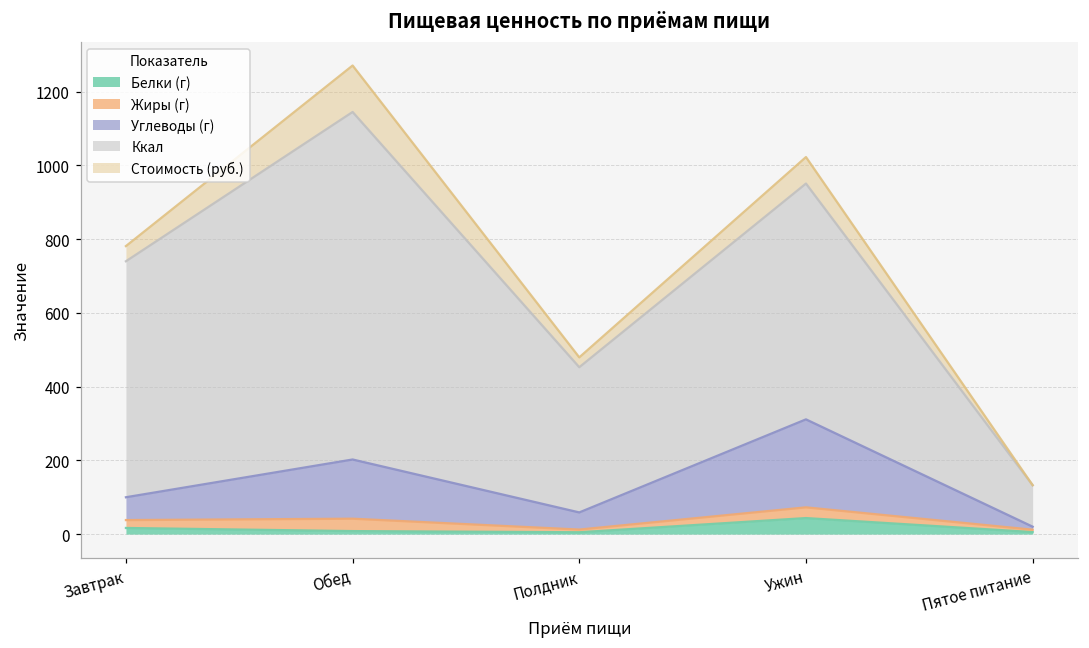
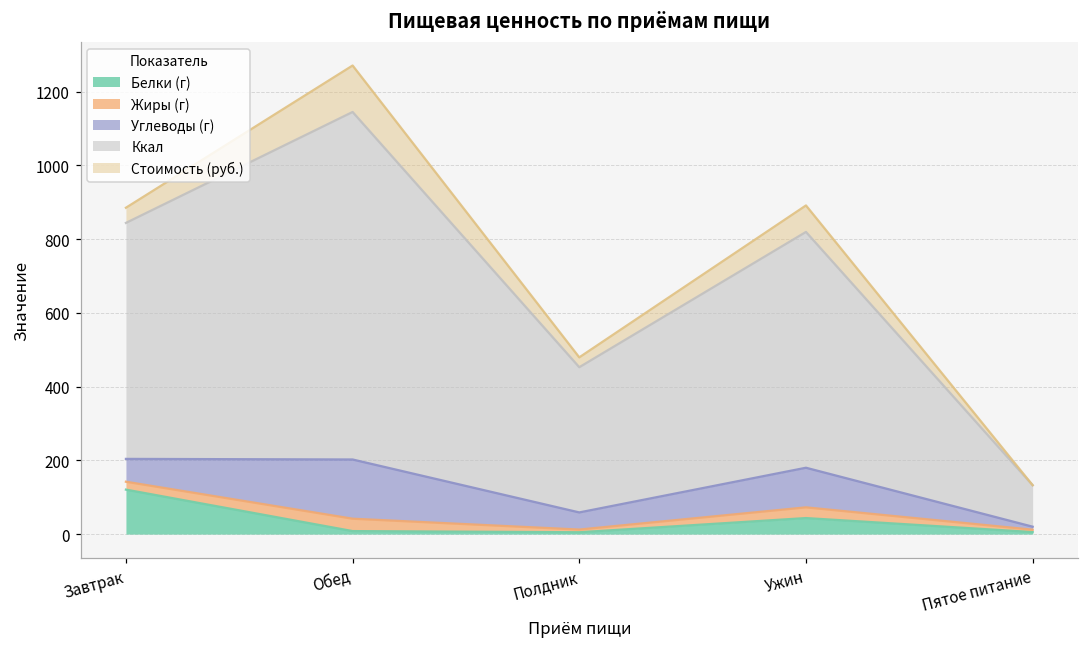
  {
    "Белки (г)": {
-     "Завтрак": 20,
+     "Завтрак": 120,
      "Обед": 10,
      "Ужин": 40
    },
    "Углеводы (г)": {
      "Завтрак": 60,
      "Обед": 160,
      "Полдник": 50,
-     "Ужин": 240,
+     "Ужин": 110,
      "Пятое питание": 10
    }
  }
